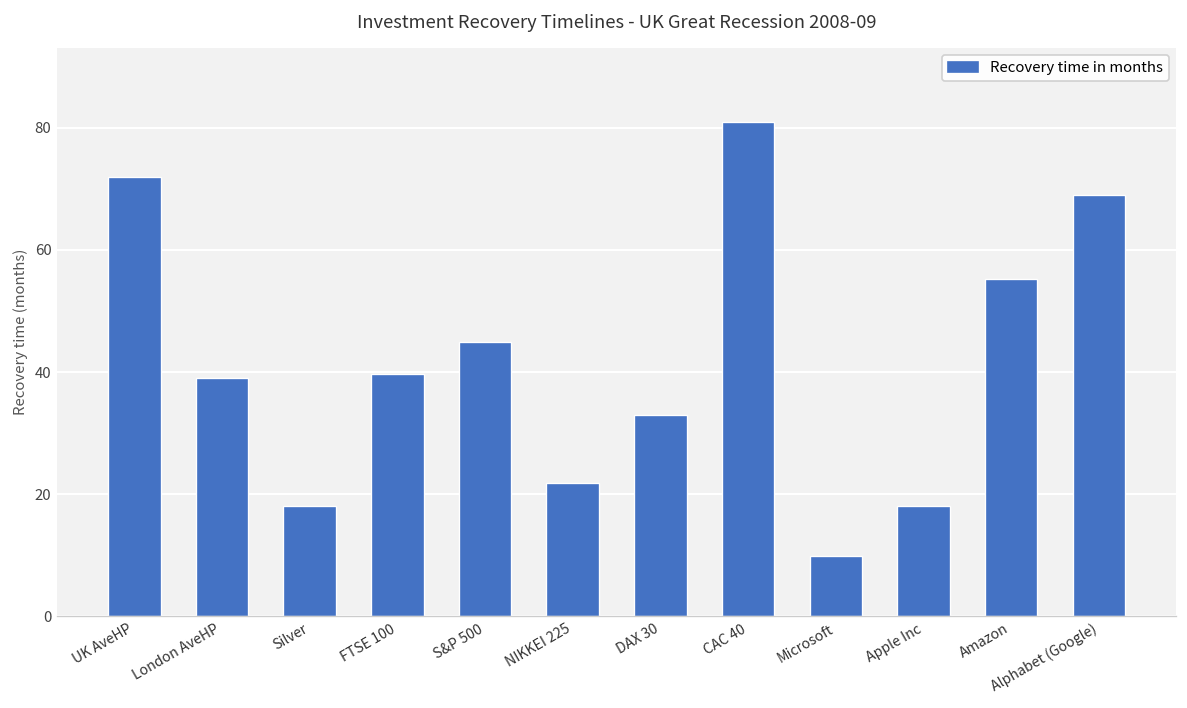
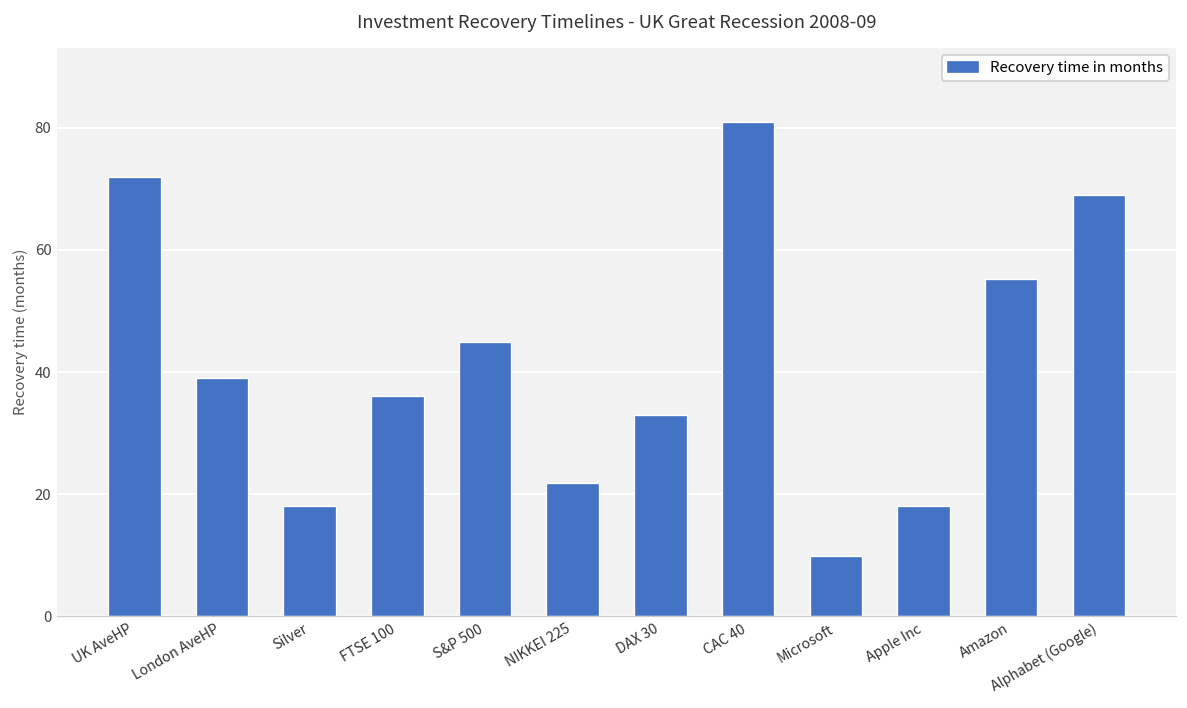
  {
    "UK AveHP": 72,
    "London AveHP": 39,
    "Silver": 18,
-   "FTSE 100": 40,
+   "FTSE 100": 36,
    "S&P 500": 45,
    "NIKKEI 225": 22,
    "DAX 30": 33,
    "CAC 40": 81,
    "Microsoft": 10,
    "Apple Inc": 18,
    "Amazon": 55,
    "Alphabet (Google)": 69
  }
